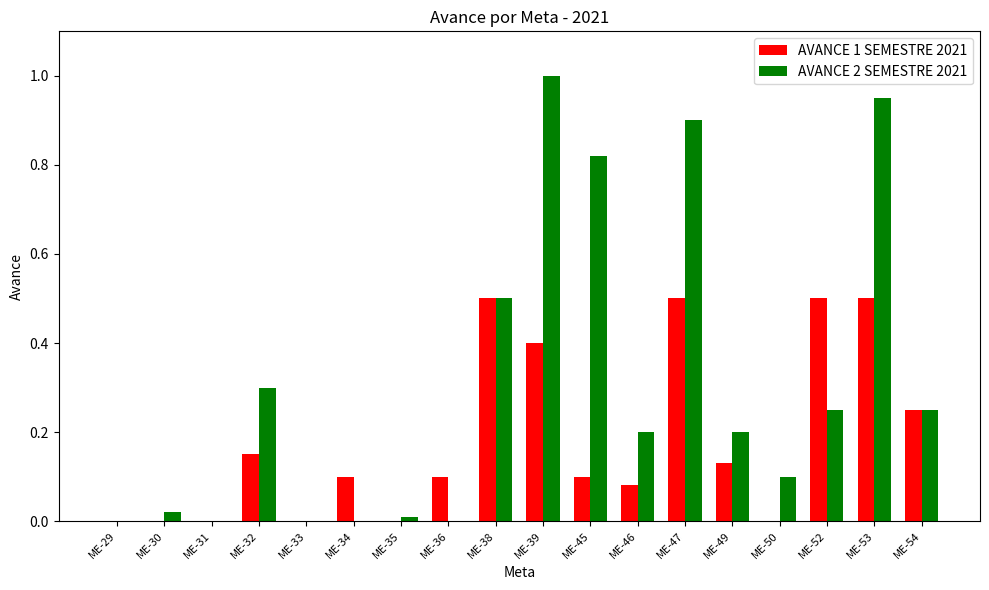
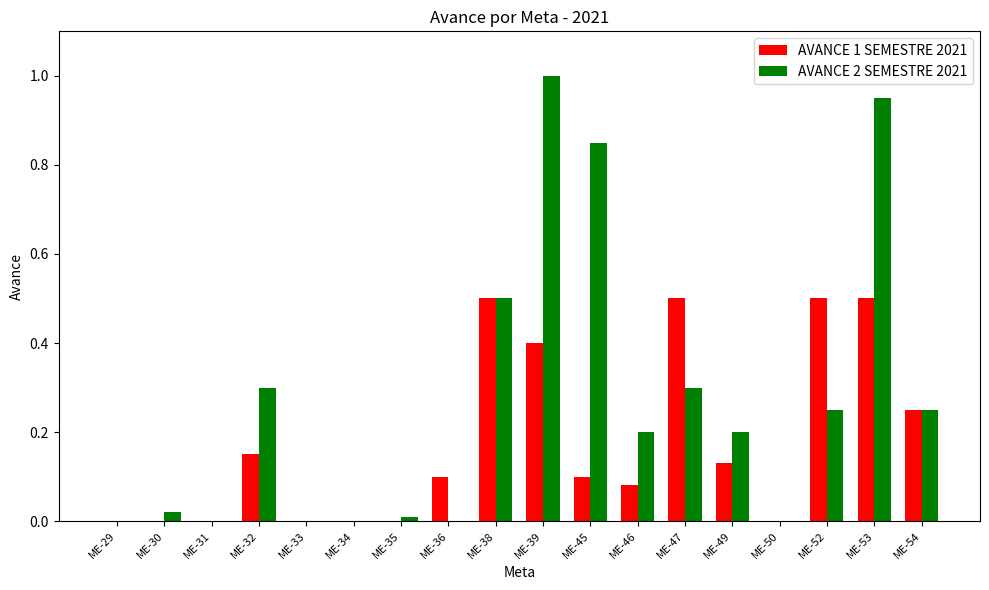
  {
    "AVANCE 1 SEMESTRE 2021": {
      "ME-29": 0.0,
      "ME-30": 0.0,
      "ME-32": 0.15,
      "ME-33": 0.0,
-     "ME-34": 0.1,
+     "ME-34": 0.0,
      "ME-35": 0.0,
      "ME-36": 0.1,
      "ME-38": 0.5,
      "ME-39": 0.4,
      "ME-45": 0.1,
      "ME-46": 0.08,
      "ME-47": 0.5,
      "ME-49": 0.13,
      "ME-50": 0.0,
      "ME-52": 0.5,
      "ME-53": 0.5,
      "ME-54": 0.25
    },
    "AVANCE 2 SEMESTRE 2021": {
      "ME-29": 0.00,
      "ME-30": 0.02,
      "ME-32": 0.30,
      "ME-33": 0.00,
      "ME-34": 0.00,
      "ME-35": 0.01,
      "ME-36": 0.00,
      "ME-38": 0.50,
      "ME-39": 1.00,
-     "ME-45": 0.82,
+     "ME-45": 0.85,
      "ME-46": 0.20,
-     "ME-47": 0.9,
+     "ME-47": 0.3,
      "ME-49": 0.20,
-     "ME-50": 0.1,
+     "ME-50": 0.0,
      "ME-52": 0.25,
      "ME-53": 0.95,
      "ME-54": 0.25
    }
  }
